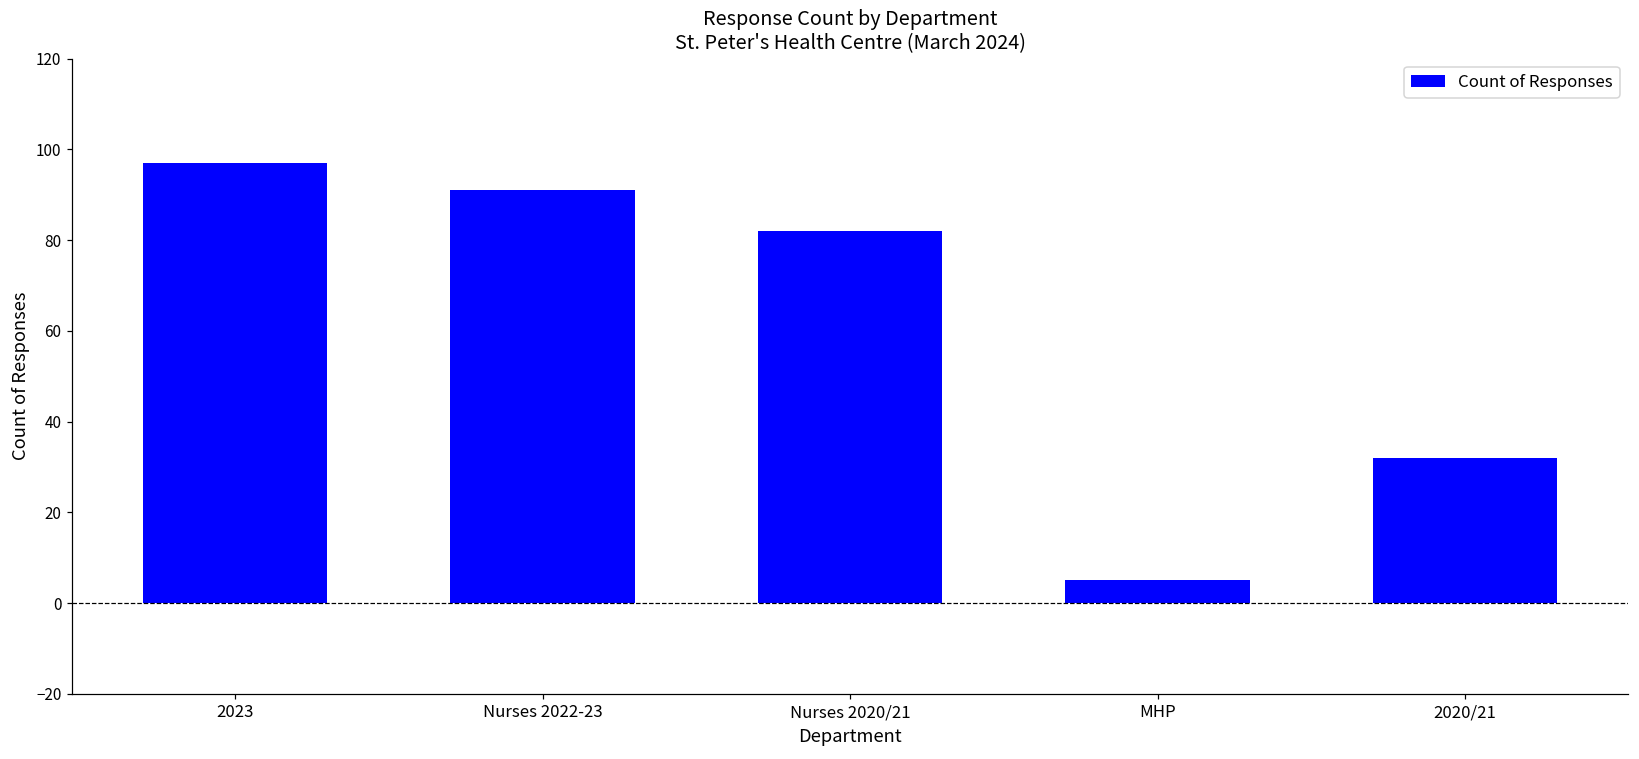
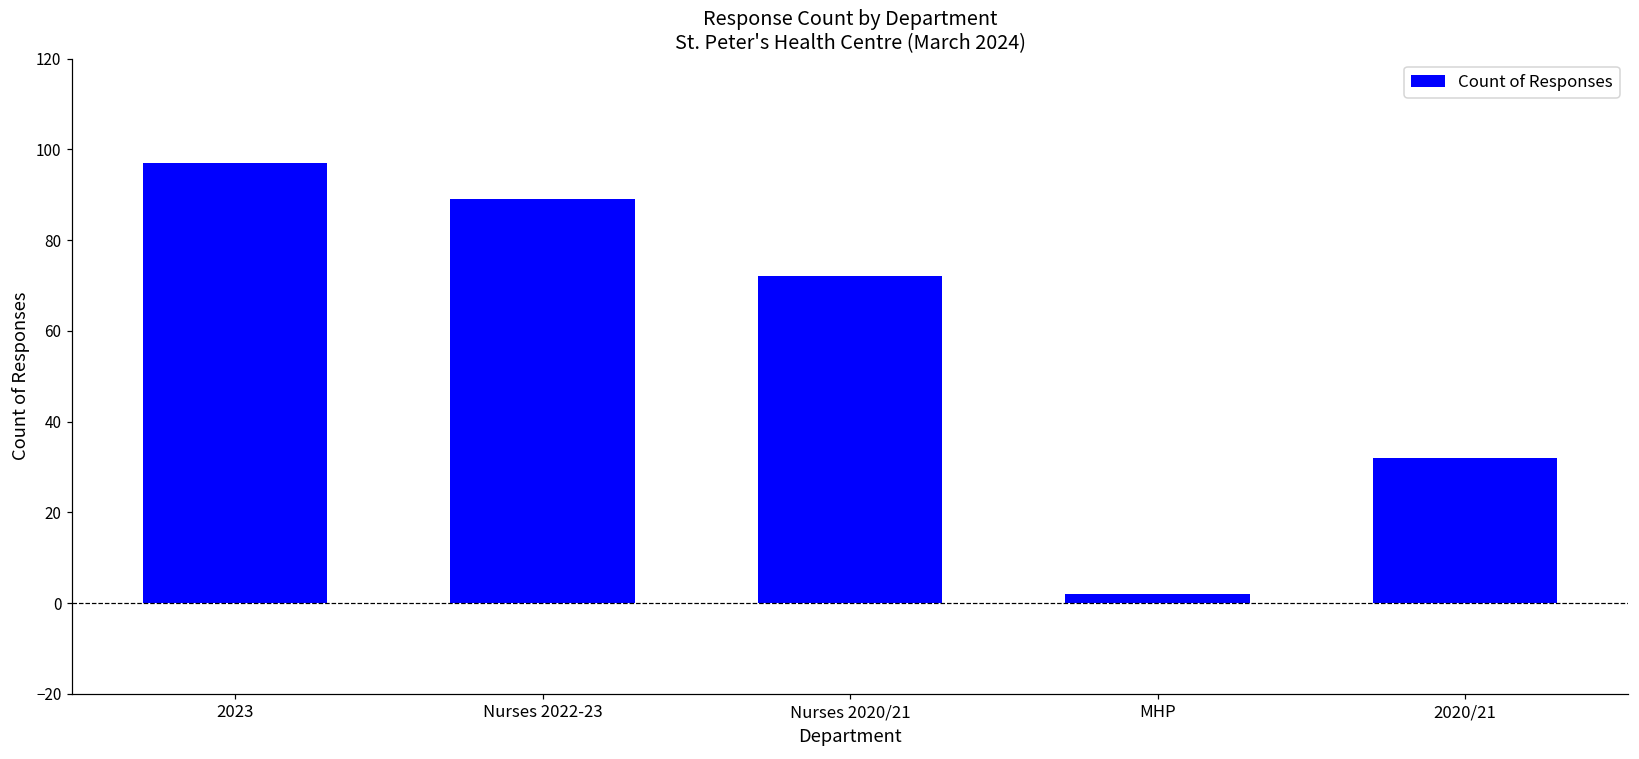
  {
    "2023": 97,
-   "Nurses 2022-23": 91,
-   "Nurses 2020/21": 82,
-   "MHP": 5,
+   "Nurses 2022-23": 89,
+   "Nurses 2020/21": 72,
+   "MHP": 2,
    "2020/21": 32
  }
